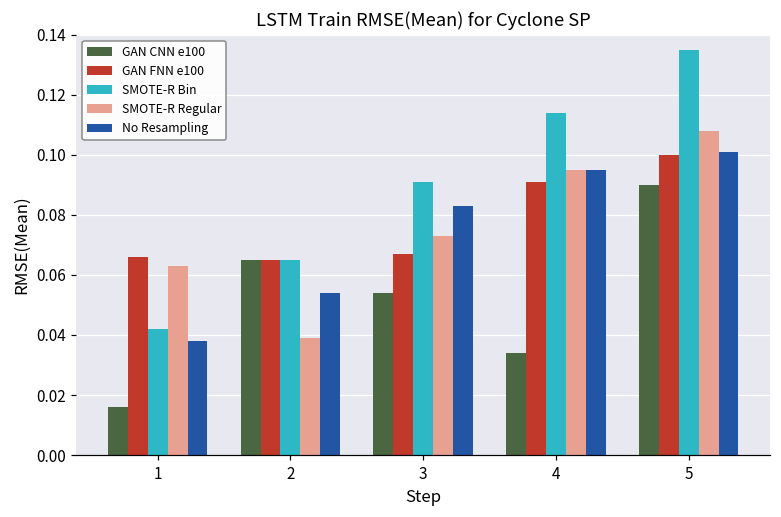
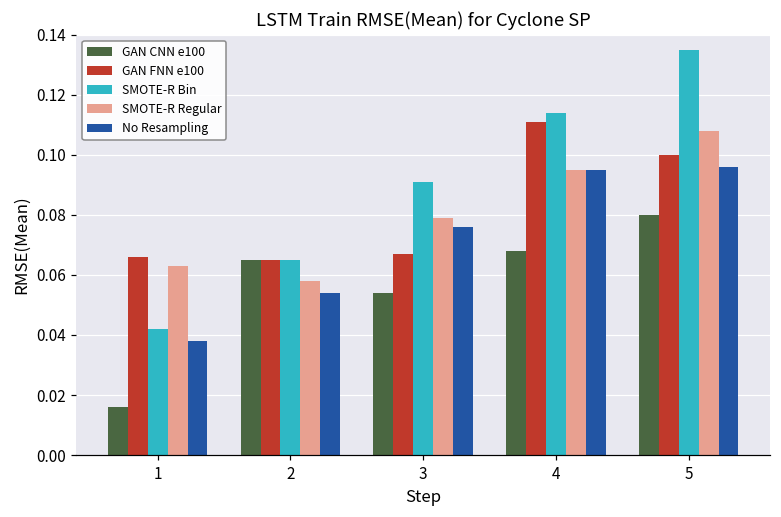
  {
    "GAN CNN e100": {
      "1": 0.016,
      "2": 0.065,
      "3": 0.054,
-     "4": 0.034,
-     "5": 0.09
+     "4": 0.068,
+     "5": 0.08
    },
    "GAN FNN e100": {
      "1": 0.066,
      "2": 0.065,
      "3": 0.067,
-     "4": 0.091,
+     "4": 0.111,
      "5": 0.100
    },
    "SMOTE-R Bin": {
      "1": 0.042,
      "2": 0.065,
      "3": 0.091,
      "4": 0.114,
      "5": 0.135
    },
    "SMOTE-R Regular": {
      "1": 0.063,
-     "2": 0.039,
-     "3": 0.073,
+     "2": 0.058,
+     "3": 0.079,
      "4": 0.095,
      "5": 0.108
    },
    "No Resampling": {
      "1": 0.038,
      "2": 0.054,
-     "3": 0.083,
+     "3": 0.076,
      "4": 0.095,
-     "5": 0.101
+     "5": 0.096
    }
  }
